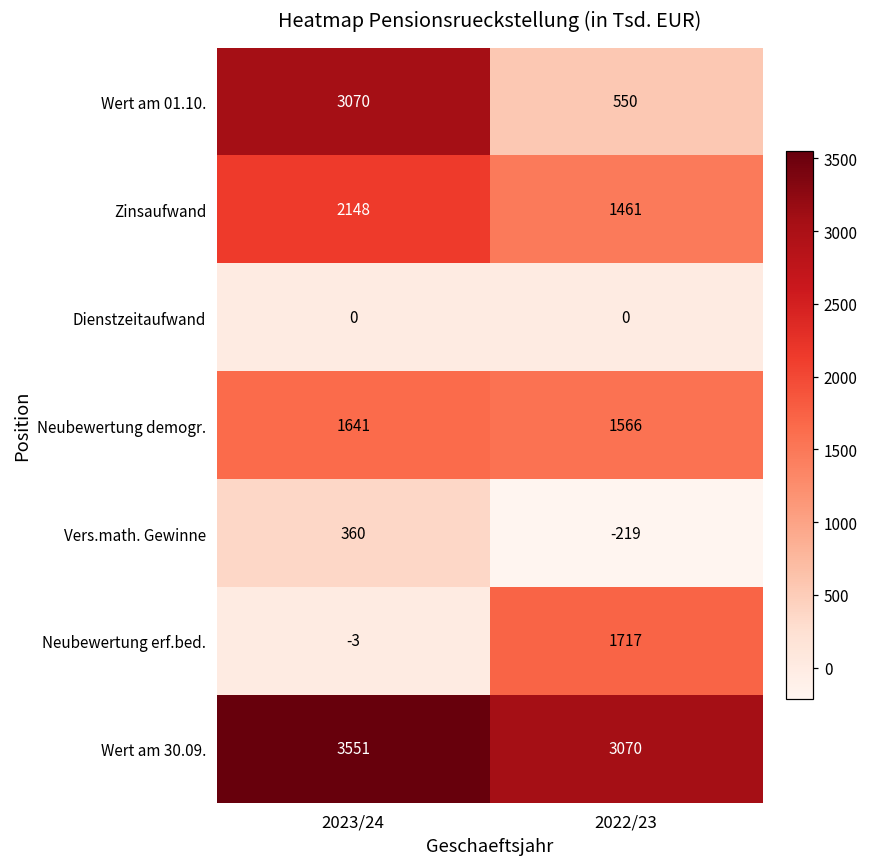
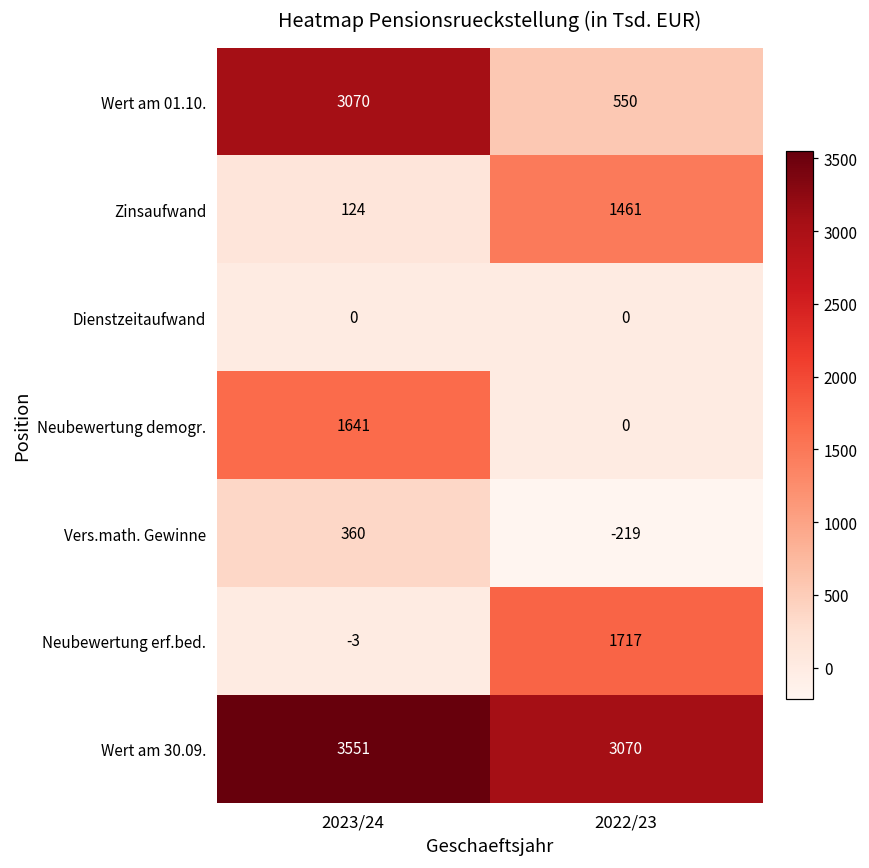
  {
    "Wert am 01.10.": {
      "2023/24": 3070,
      "2022/23": 550
    },
    "Zinsaufwand": {
-     "2023/24": 2148,
+     "2023/24": 124,
      "2022/23": 1461
    },
    "Dienstzeitaufwand": {
      "2023/24": 0,
      "2022/23": 0
    },
    "Neubewertung demogr.": {
      "2023/24": 1641,
-     "2022/23": 1566
+     "2022/23": 0
    },
    "Vers.math. Gewinne": {
      "2023/24": 360,
      "2022/23": -219
    },
    "Neubewertung erf.bed.": {
      "2023/24": -3,
      "2022/23": 1717
    },
    "Wert am 30.09.": {
      "2023/24": 3551,
      "2022/23": 3070
    }
  }
